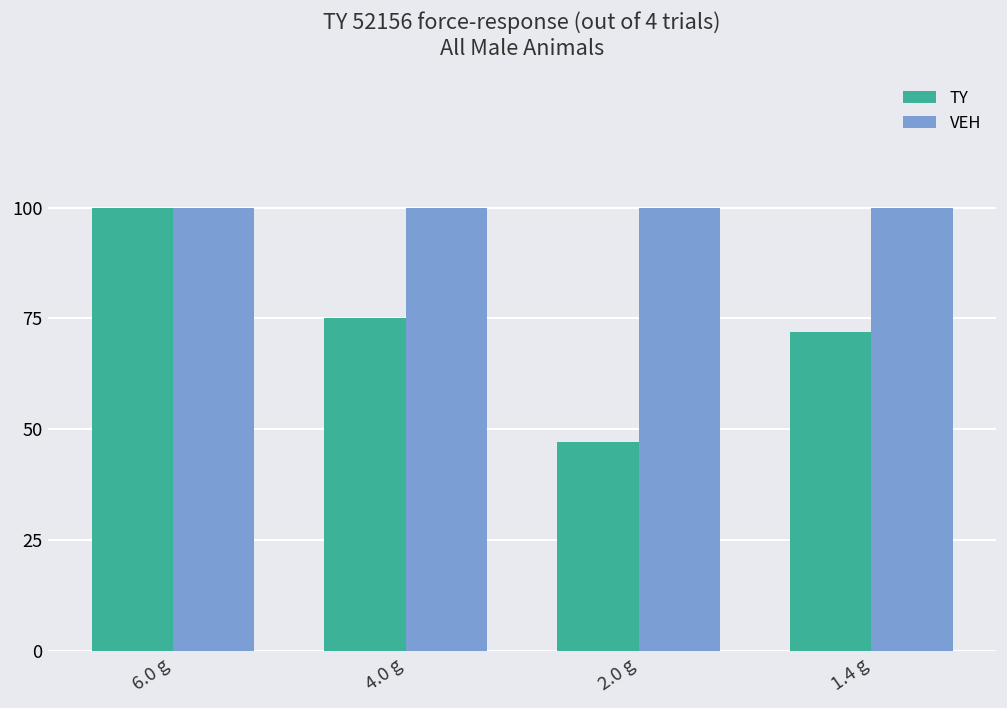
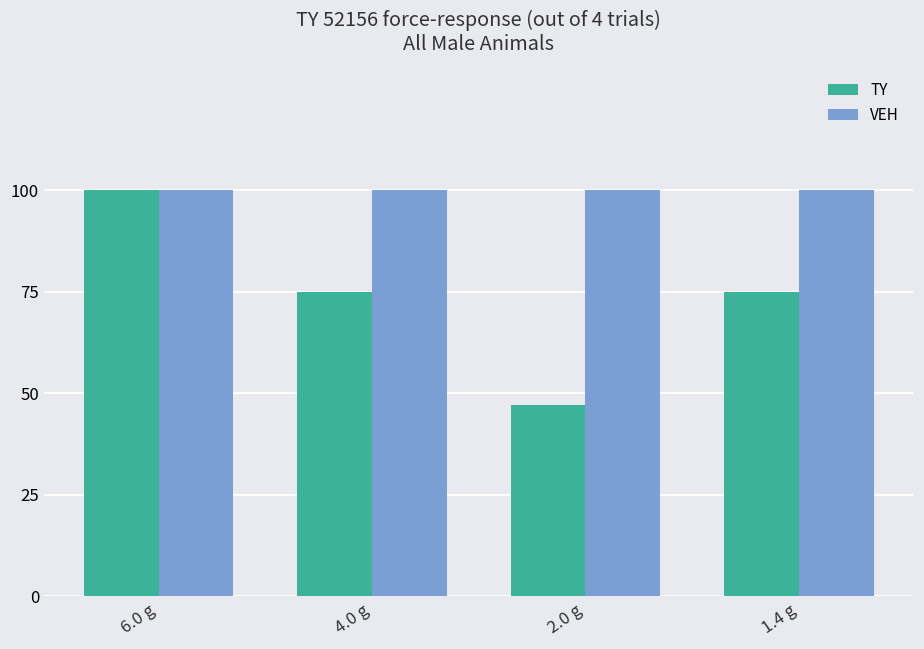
  {
    "TY": {
      "6.0 g": 100,
      "4.0 g": 75,
      "2.0 g": 47,
-     "1.4 g": 72
+     "1.4 g": 75
    },
    "VEH": {
      "6.0 g": 100,
      "4.0 g": 100,
      "2.0 g": 100,
      "1.4 g": 100
    }
  }
